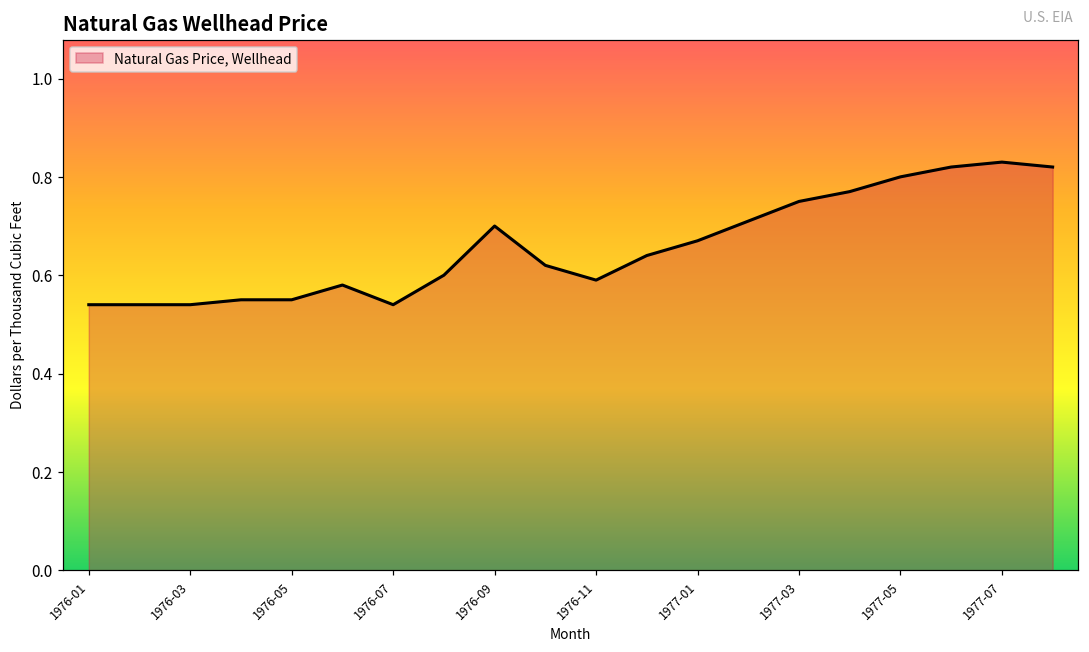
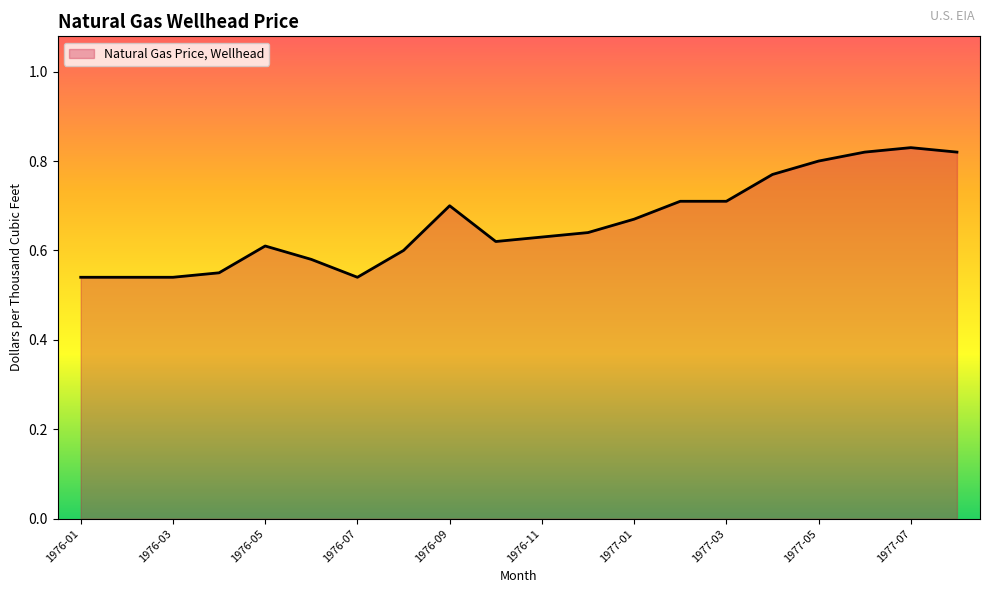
  {
    "1976-01": 0.54,
    "1976-03": 0.54,
-   "1976-05": 0.55,
+   "1976-05": 0.61,
    "1976-07": 0.54,
    "1976-09": 0.70,
-   "1976-11": 0.59,
+   "1976-11": 0.63,
    "1977-01": 0.67,
-   "1977-03": 0.75,
+   "1977-03": 0.71,
    "1977-05": 0.80,
    "1977-07": 0.83
  }
